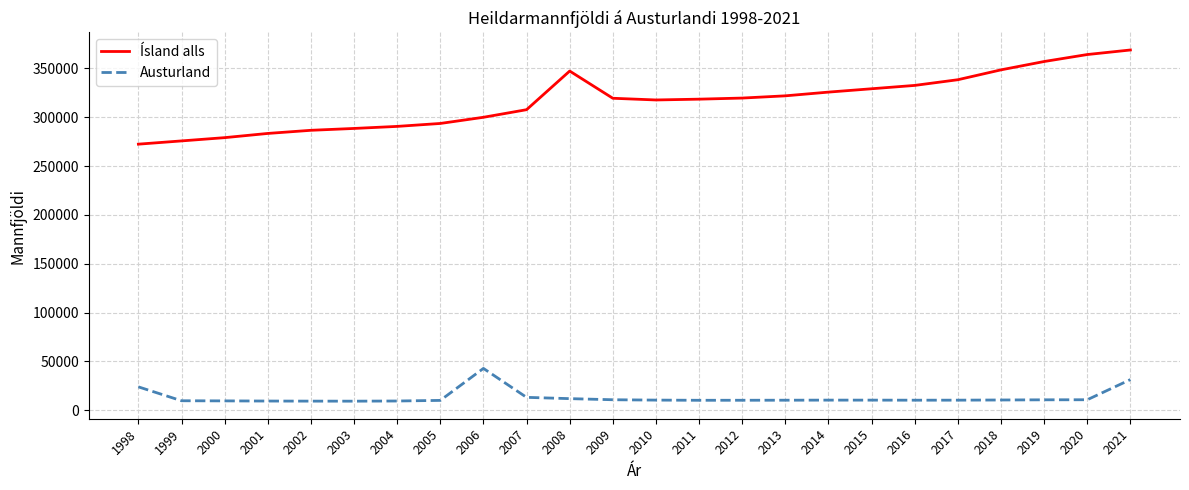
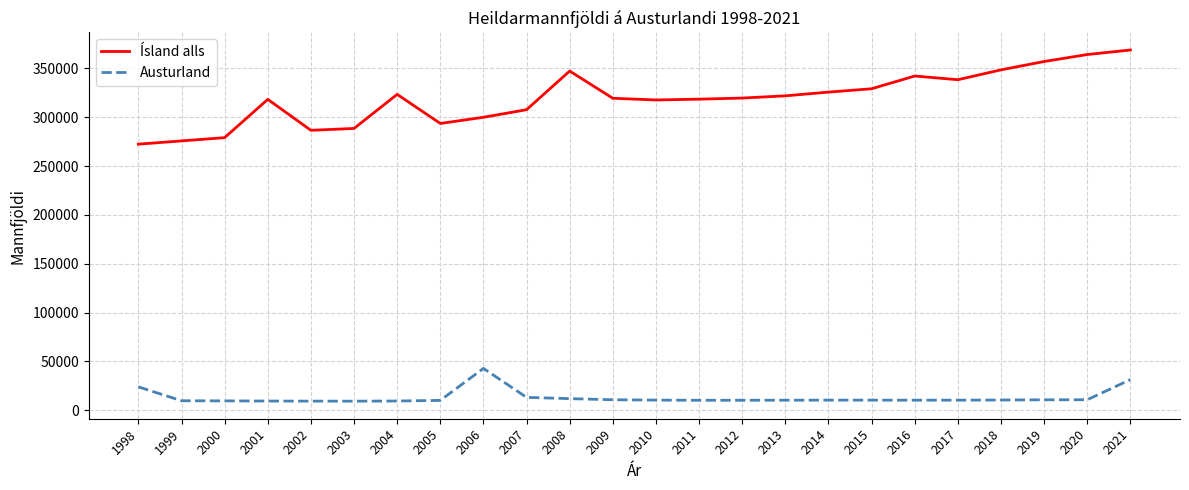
  {
    "Ísland alls": {
      "1998": 270000,
      "1999": 280000,
      "2000": 280000,
-     "2001": 280000,
+     "2001": 320000,
      "2002": 290000,
      "2003": 290000,
-     "2004": 290000,
+     "2004": 320000,
      "2005": 290000,
      "2006": 300000,
      "2007": 310000,
      "2008": 350000,
      "2009": 320000,
      "2010": 320000,
      "2011": 320000,
      "2012": 320000,
      "2013": 320000,
      "2014": 330000,
      "2015": 330000,
-     "2016": 330000,
+     "2016": 340000,
      "2017": 340000,
      "2018": 350000,
      "2019": 360000,
      "2020": 360000,
      "2021": 370000
    },
    "Austurland": {
      "1998": 20000,
      "1999": 10000,
      "2000": 10000,
      "2001": 10000,
      "2002": 10000,
      "2003": 10000,
      "2004": 10000,
      "2005": 10000,
      "2006": 40000,
      "2007": 10000,
      "2008": 10000,
      "2009": 10000,
      "2010": 10000,
      "2011": 10000,
      "2012": 10000,
      "2013": 10000,
      "2014": 10000,
      "2015": 10000,
      "2016": 10000,
      "2017": 10000,
      "2018": 10000,
      "2019": 10000,
      "2020": 10000,
      "2021": 30000
    }
  }
